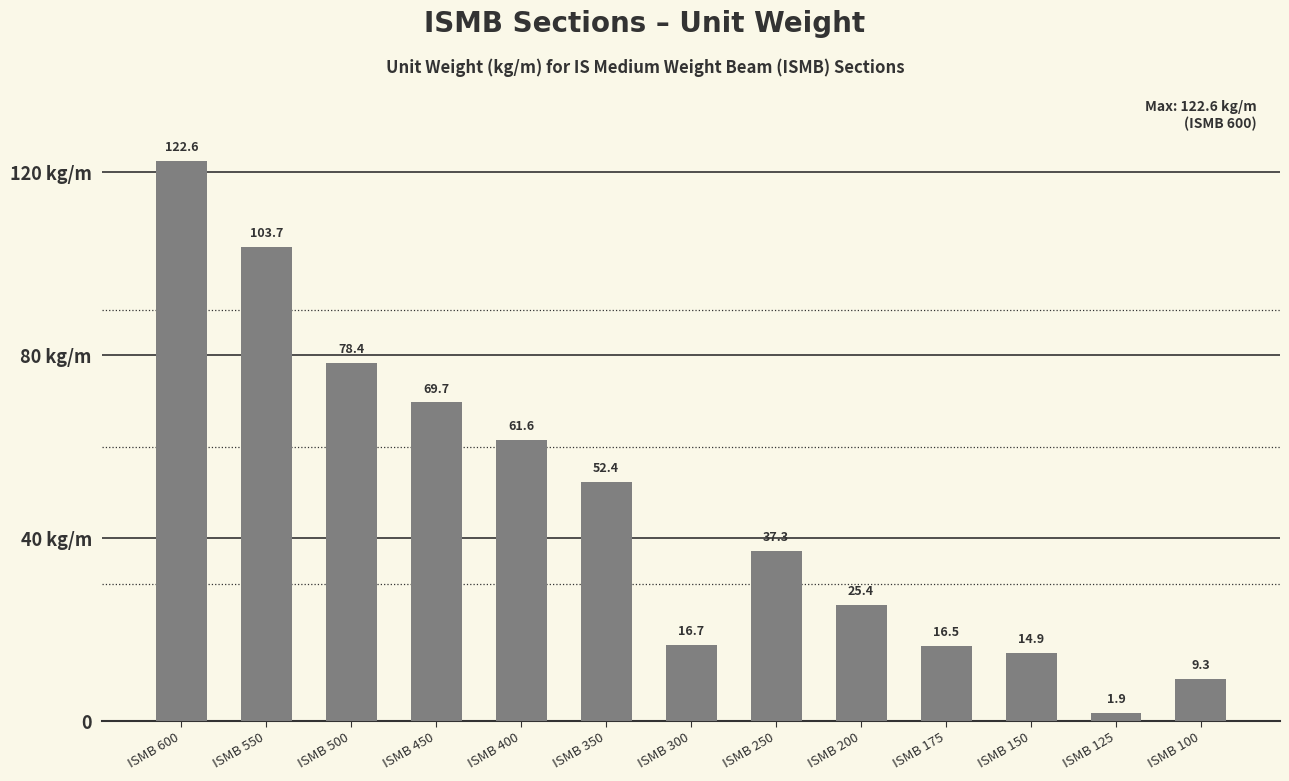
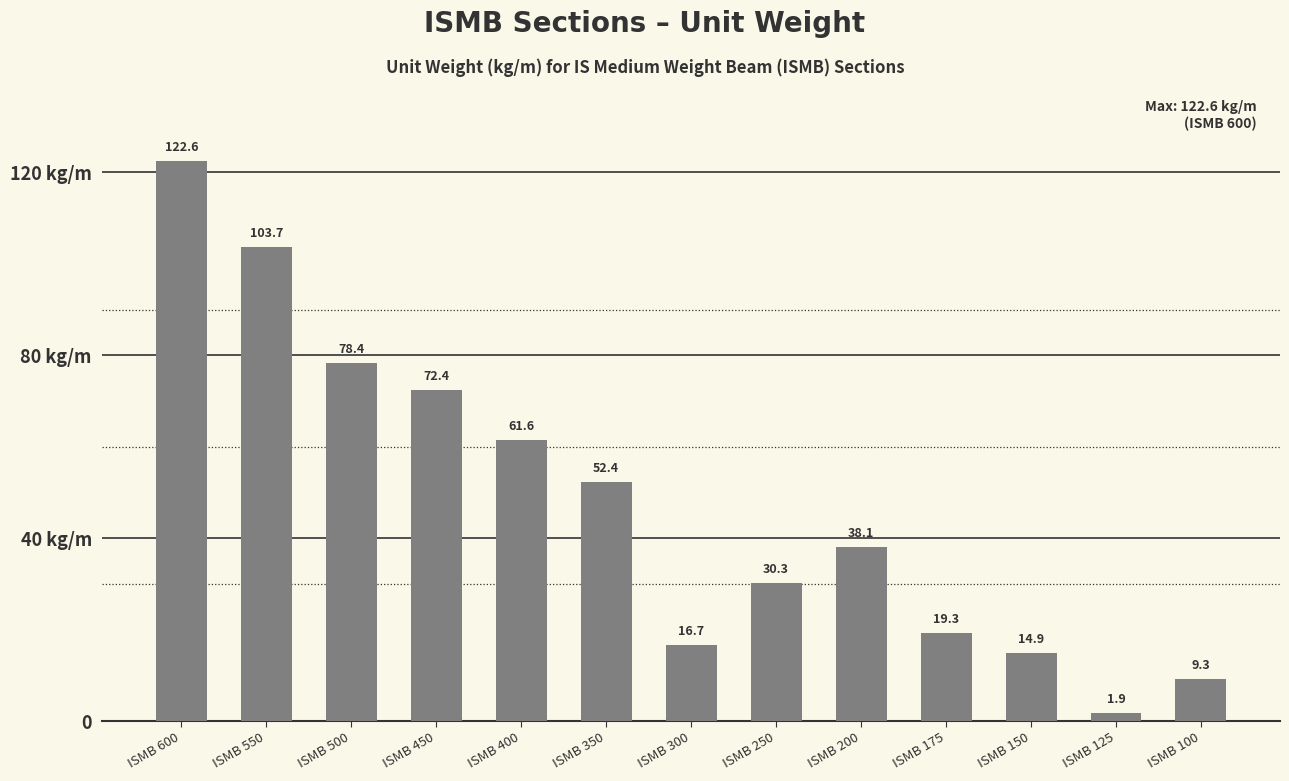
  {
    "ISMB 600": 122.6,
    "ISMB 550": 103.7,
    "ISMB 500": 78.4,
-   "ISMB 450": 69.7,
+   "ISMB 450": 72.4,
    "ISMB 400": 61.6,
    "ISMB 350": 52.4,
    "ISMB 300": 16.7,
-   "ISMB 250": 37.3,
-   "ISMB 200": 25.4,
-   "ISMB 175": 16.5,
+   "ISMB 250": 30.3,
+   "ISMB 200": 38.1,
+   "ISMB 175": 19.3,
    "ISMB 150": 14.9,
    "ISMB 125": 1.9,
    "ISMB 100": 9.3
  }
